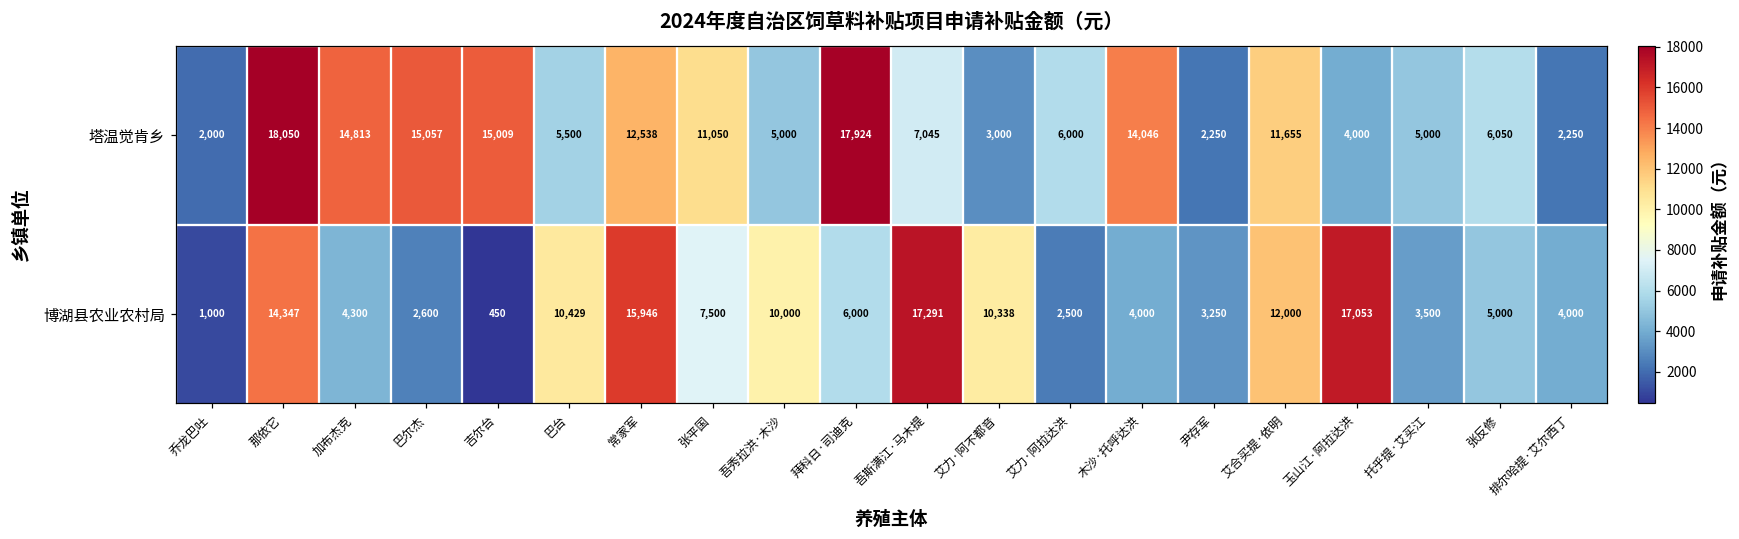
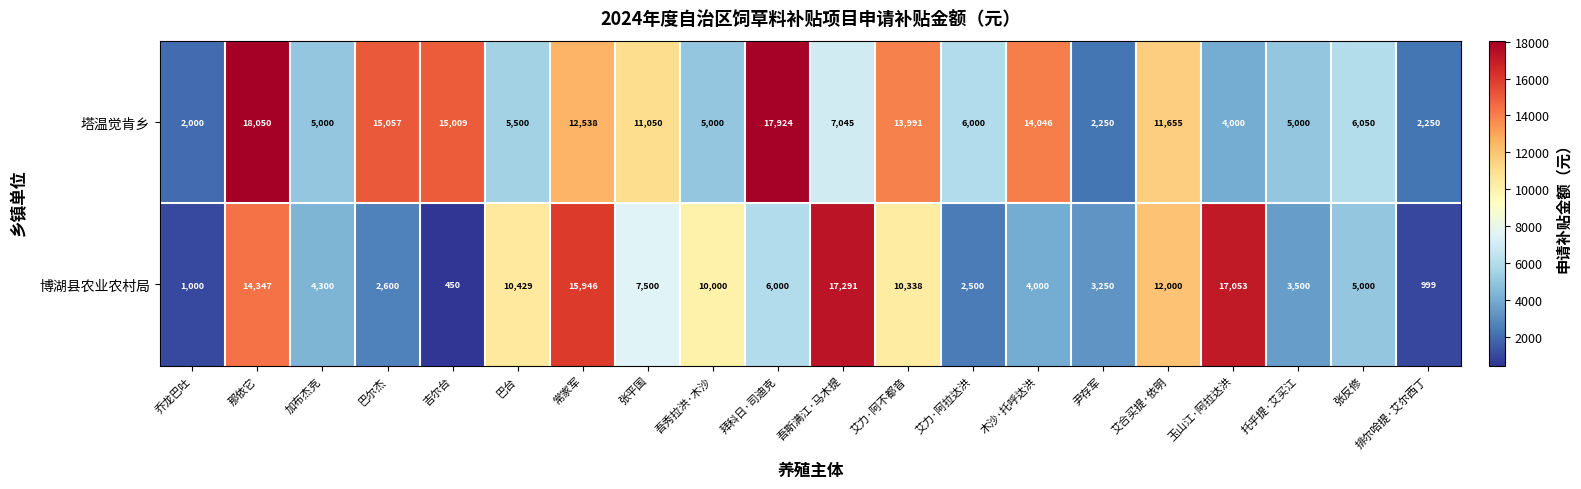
  {
    "塔温觉肯乡": {
      "乔龙巴吐": "2,000",
      "那依它": "18,050",
-     "加布杰克": "14,813",
+     "加布杰克": "5,000",
      "巴尔杰": "15,057",
      "吉尔台": "15,009",
      "巴台": "5,500",
      "常家军": "12,538",
      "张平国": "11,050",
      "吾秀拉洪·木沙": "5,000",
      "拜科日·司迪克": "17,924",
      "吾斯满江·马木提": "7,045",
-     "艾力·阿不都音": "3,000",
+     "艾力·阿不都音": "13,991",
      "艾力·阿拉达洪": "6,000",
      "木沙·托呼达洪": "14,046",
      "尹存军": "2,250",
      "艾合买提·依明": "11,655",
      "玉山江·阿拉达洪": "4,000",
      "托乎提·艾买江": "5,000",
      "张反修": "6,050",
      "排尔哈提·艾尔西丁": "2,250"
    },
    "博湖县农业农村局": {
      "乔龙巴吐": "1,000",
      "那依它": "14,347",
      "加布杰克": "4,300",
      "巴尔杰": "2,600",
      "吉尔台": "450",
      "巴台": "10,429",
      "常家军": "15,946",
      "张平国": "7,500",
      "吾秀拉洪·木沙": "10,000",
      "拜科日·司迪克": "6,000",
      "吾斯满江·马木提": "17,291",
      "艾力·阿不都音": "10,338",
      "艾力·阿拉达洪": "2,500",
      "木沙·托呼达洪": "4,000",
      "尹存军": "3,250",
      "艾合买提·依明": "12,000",
      "玉山江·阿拉达洪": "17,053",
      "托乎提·艾买江": "3,500",
      "张反修": "5,000",
-     "排尔哈提·艾尔西丁": "4,000"
+     "排尔哈提·艾尔西丁": "999"
    }
  }
